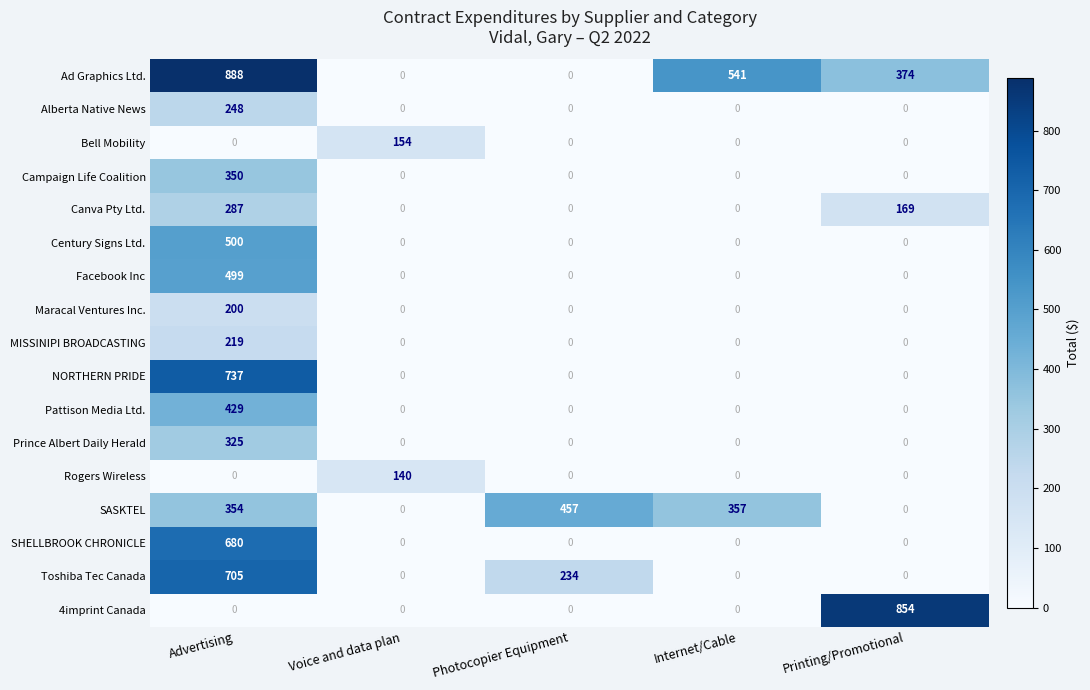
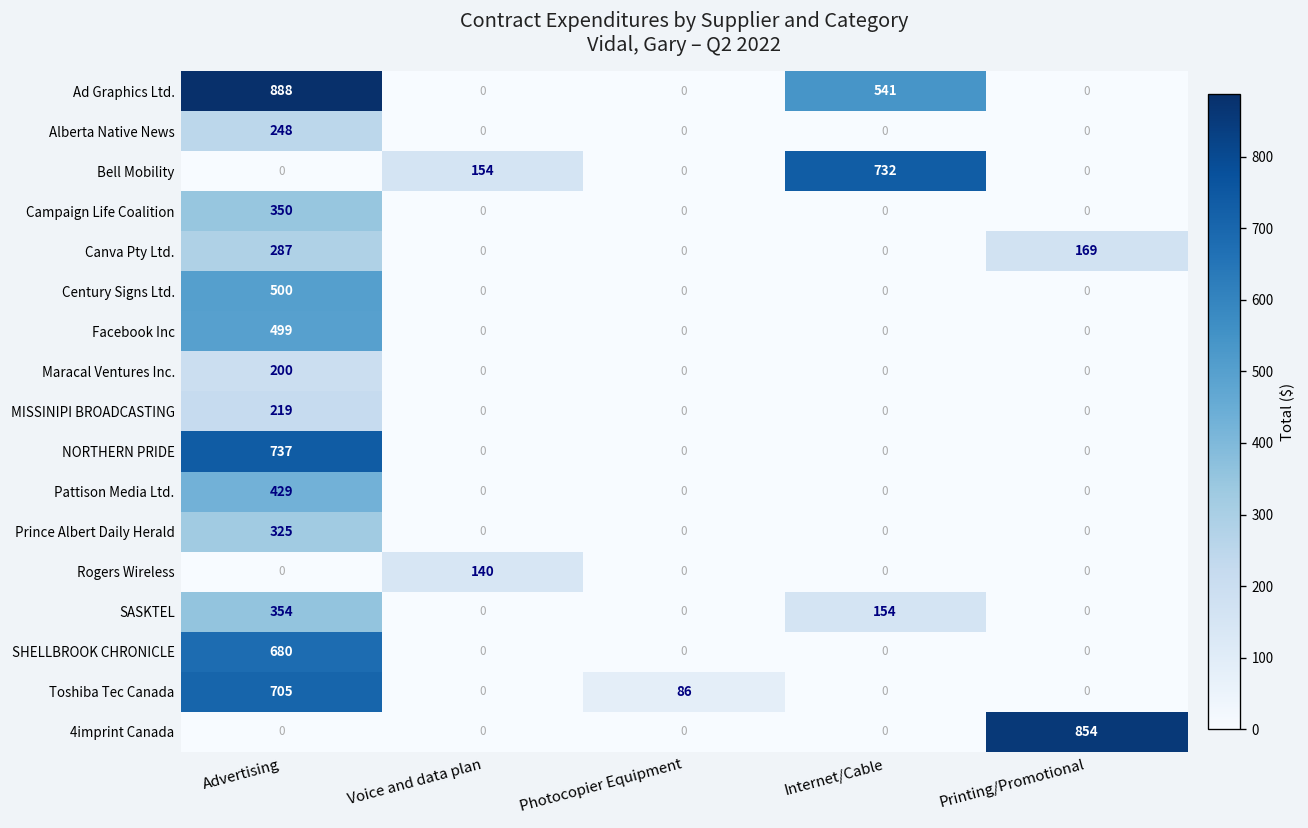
  {
    "Ad Graphics Ltd.": {
      "Advertising": 888,
      "Voice and data plan": 0,
      "Photocopier Equipment": 0,
      "Internet/Cable": 541,
-     "Printing/Promotional": 374
+     "Printing/Promotional": 0
    },
    "Alberta Native News": {
      "Advertising": 248,
      "Voice and data plan": 0,
      "Photocopier Equipment": 0,
      "Internet/Cable": 0,
      "Printing/Promotional": 0
    },
    "Bell Mobility": {
      "Advertising": 0,
      "Voice and data plan": 154,
      "Photocopier Equipment": 0,
-     "Internet/Cable": 0,
+     "Internet/Cable": 732,
      "Printing/Promotional": 0
    },
    "Campaign Life Coalition": {
      "Advertising": 350,
      "Voice and data plan": 0,
      "Photocopier Equipment": 0,
      "Internet/Cable": 0,
      "Printing/Promotional": 0
    },
    "Canva Pty Ltd.": {
      "Advertising": 287,
      "Voice and data plan": 0,
      "Photocopier Equipment": 0,
      "Internet/Cable": 0,
      "Printing/Promotional": 169
    },
    "Century Signs Ltd.": {
      "Advertising": 500,
      "Voice and data plan": 0,
      "Photocopier Equipment": 0,
      "Internet/Cable": 0,
      "Printing/Promotional": 0
    },
    "Facebook Inc": {
      "Advertising": 499,
      "Voice and data plan": 0,
      "Photocopier Equipment": 0,
      "Internet/Cable": 0,
      "Printing/Promotional": 0
    },
    "Maracal Ventures Inc.": {
      "Advertising": 200,
      "Voice and data plan": 0,
      "Photocopier Equipment": 0,
      "Internet/Cable": 0,
      "Printing/Promotional": 0
    },
    "MISSINIPI BROADCASTING": {
      "Advertising": 219,
      "Voice and data plan": 0,
      "Photocopier Equipment": 0,
      "Internet/Cable": 0,
      "Printing/Promotional": 0
    },
    "NORTHERN PRIDE": {
      "Advertising": 737,
      "Voice and data plan": 0,
      "Photocopier Equipment": 0,
      "Internet/Cable": 0,
      "Printing/Promotional": 0
    },
    "Pattison Media Ltd.": {
      "Advertising": 429,
      "Voice and data plan": 0,
      "Photocopier Equipment": 0,
      "Internet/Cable": 0,
      "Printing/Promotional": 0
    },
    "Prince Albert Daily Herald": {
      "Advertising": 325,
      "Voice and data plan": 0,
      "Photocopier Equipment": 0,
      "Internet/Cable": 0,
      "Printing/Promotional": 0
    },
    "Rogers Wireless": {
      "Advertising": 0,
      "Voice and data plan": 140,
      "Photocopier Equipment": 0,
      "Internet/Cable": 0,
      "Printing/Promotional": 0
    },
    "SASKTEL": {
      "Advertising": 354,
      "Voice and data plan": 0,
-     "Photocopier Equipment": 457,
-     "Internet/Cable": 357,
+     "Photocopier Equipment": 0,
+     "Internet/Cable": 154,
      "Printing/Promotional": 0
    },
    "SHELLBROOK CHRONICLE": {
      "Advertising": 680,
      "Voice and data plan": 0,
      "Photocopier Equipment": 0,
      "Internet/Cable": 0,
      "Printing/Promotional": 0
    },
    "Toshiba Tec Canada": {
      "Advertising": 705,
      "Voice and data plan": 0,
-     "Photocopier Equipment": 234,
+     "Photocopier Equipment": 86,
      "Internet/Cable": 0,
      "Printing/Promotional": 0
    },
    "4imprint Canada": {
      "Advertising": 0,
      "Voice and data plan": 0,
      "Photocopier Equipment": 0,
      "Internet/Cable": 0,
      "Printing/Promotional": 854
    }
  }
